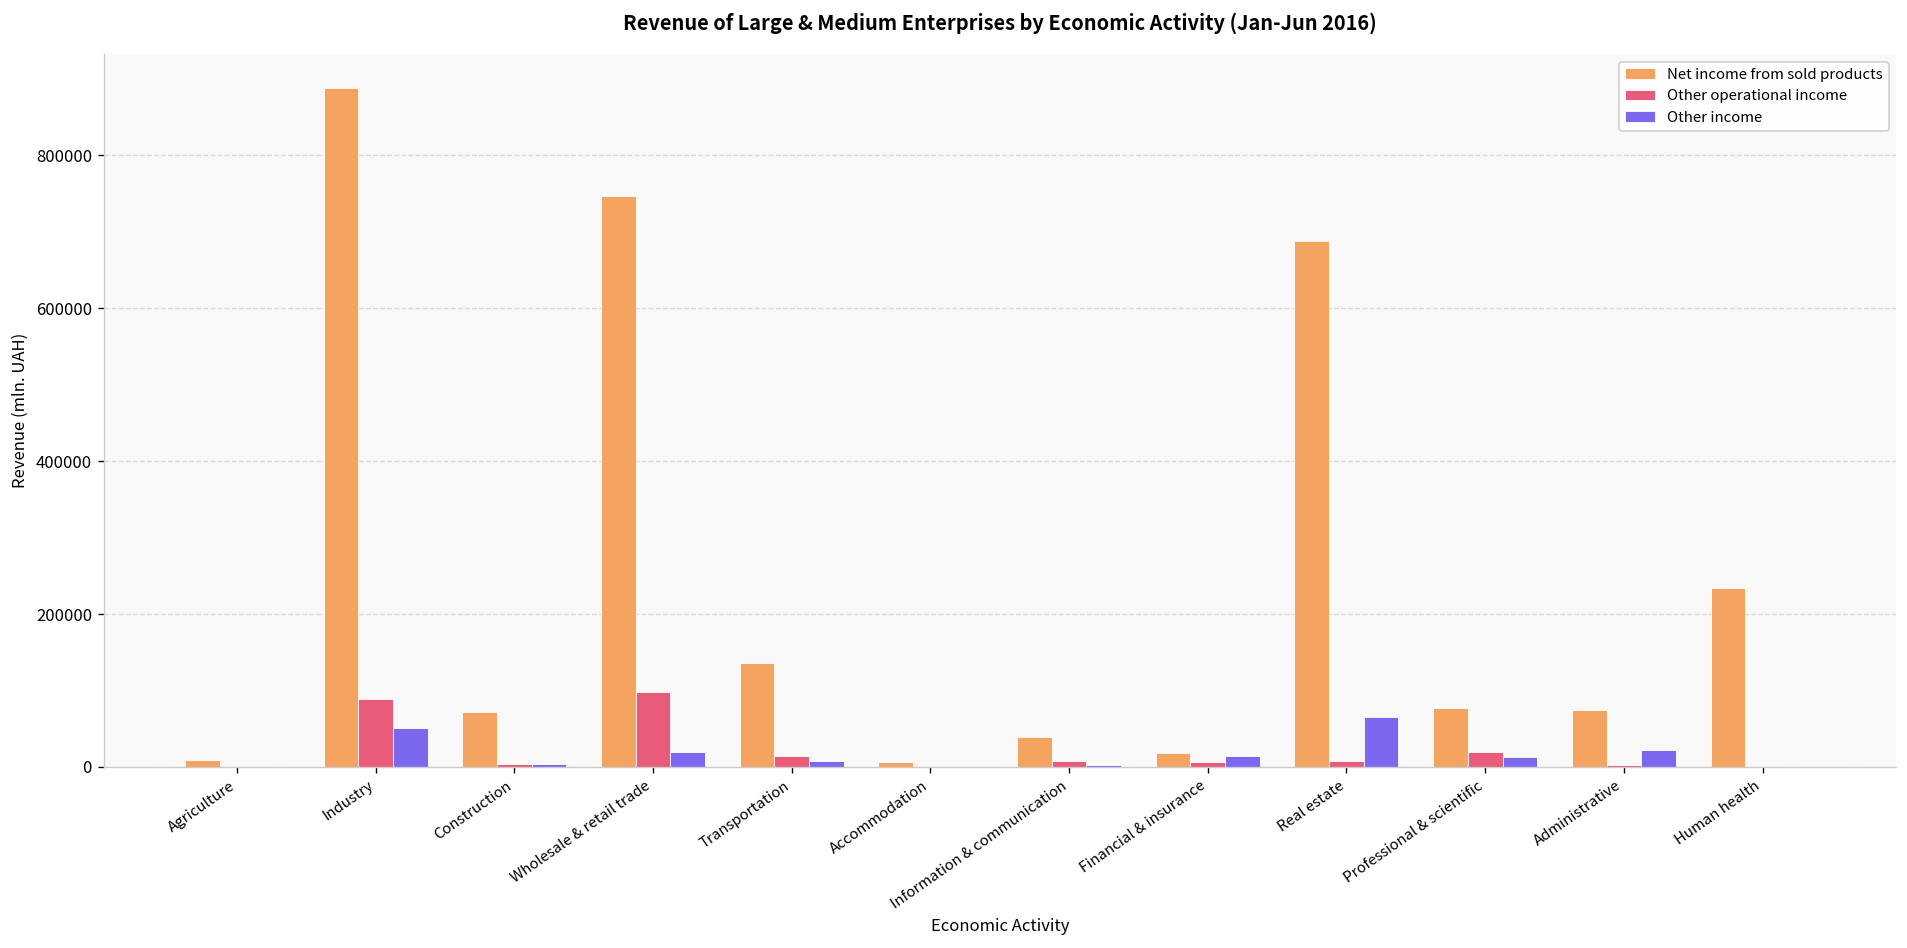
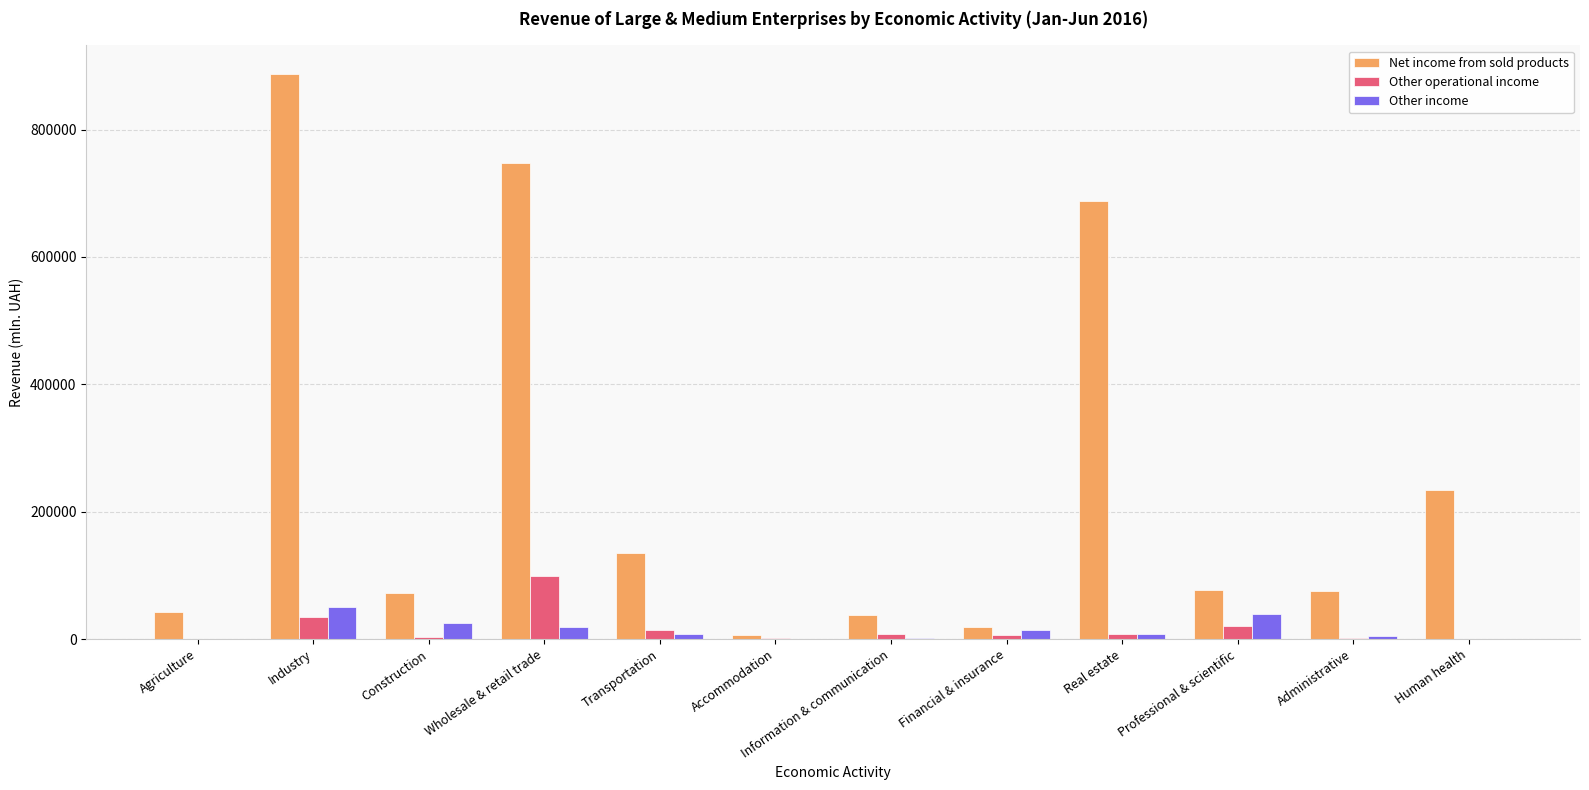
  {
    "Net income from sold products": {
-     "Agriculture": 10000,
+     "Agriculture": 40000,
      "Industry": 890000,
      "Construction": 70000,
      "Wholesale & retail trade": 750000,
      "Transportation": 140000,
      "Accommodation": 10000,
      "Information & communication": 40000,
      "Financial & insurance": 20000,
      "Real estate": 690000,
      "Professional & scientific": 80000,
      "Administrative": 70000,
      "Human health": 230000
    },
    "Other operational income": {
-     "Industry": 90000,
+     "Industry": 30000,
      "Construction": 0,
      "Wholesale & retail trade": 100000,
      "Transportation": 10000,
      "Information & communication": 10000,
      "Financial & insurance": 10000,
      "Real estate": 10000,
      "Professional & scientific": 20000
    },
    "Other income": {
      "Industry": 50000,
-     "Construction": 0,
+     "Construction": 30000,
      "Wholesale & retail trade": 20000,
      "Transportation": 10000,
      "Financial & insurance": 10000,
-     "Real estate": 70000,
-     "Professional & scientific": 10000,
-     "Administrative": 20000
+     "Real estate": 10000,
+     "Professional & scientific": 40000,
+     "Administrative": 10000
    }
  }
